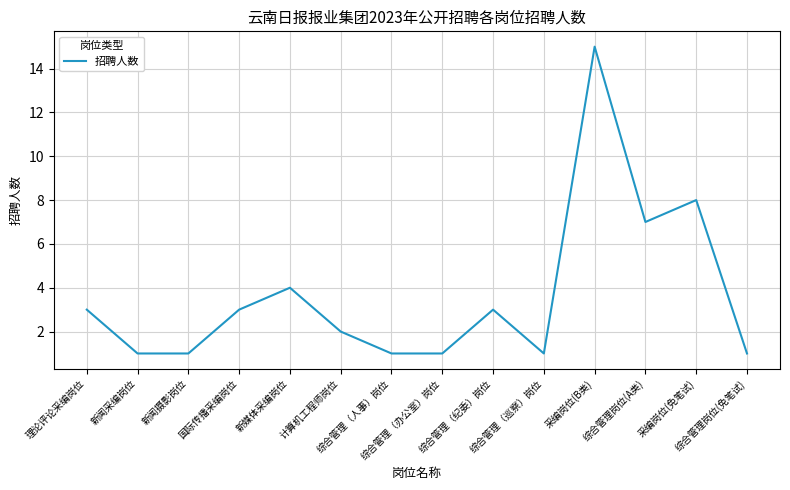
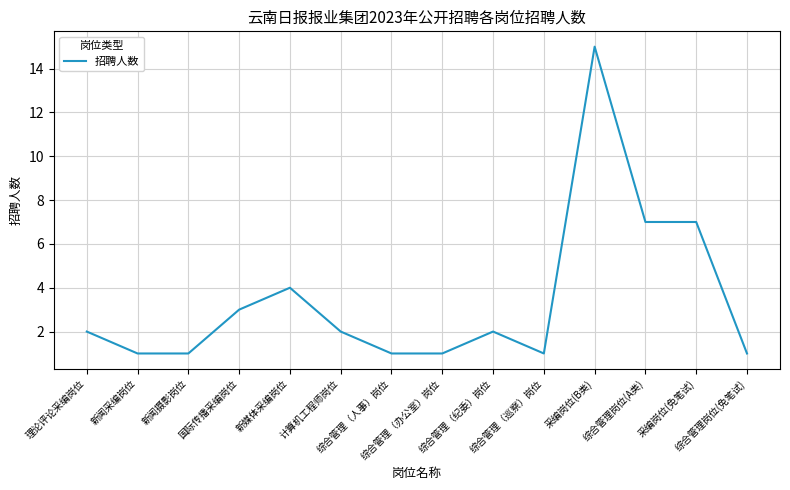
  {
-   "理论评论采编岗位": 3,
+   "理论评论采编岗位": 2,
    "新闻采编岗位": 1,
    "新闻摄影岗位": 1,
    "国际传播采编岗位": 3,
    "新媒体采编岗位": 4,
    "计算机工程师岗位": 2,
    "综合管理（人事）岗位": 1,
    "综合管理（办公室）岗位": 1,
-   "综合管理（纪委）岗位": 3,
+   "综合管理（纪委）岗位": 2,
    "综合管理（巡察）岗位": 1,
    "采编岗位(B类)": 15,
    "综合管理岗位(A类)": 7,
-   "采编岗位(免笔试)": 8,
+   "采编岗位(免笔试)": 7,
    "综合管理岗位(免笔试)": 1
  }
